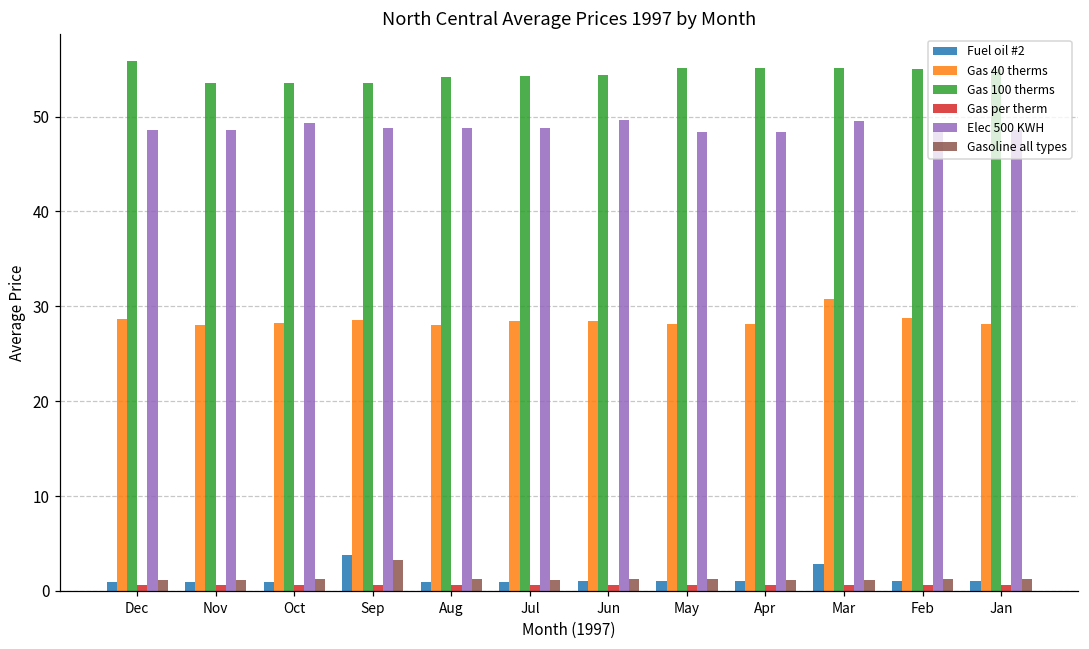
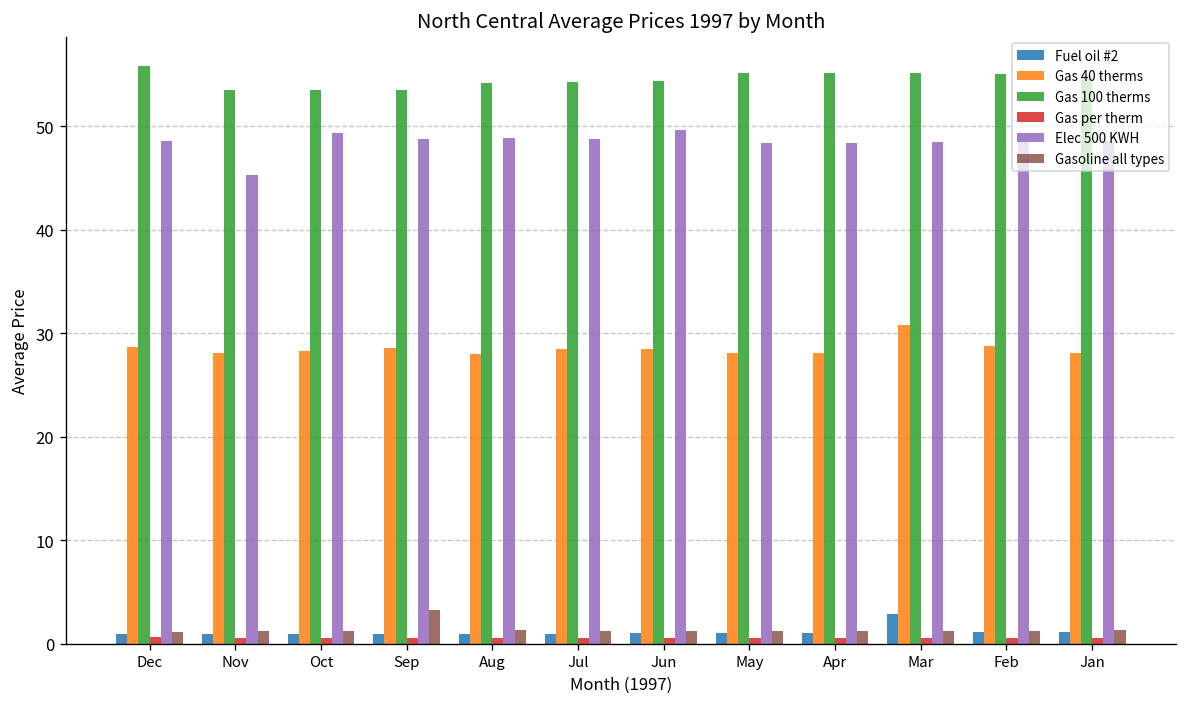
  {
    "Fuel oil #2": {
      "Dec": 1,
      "Nov": 1,
      "Oct": 1,
-     "Sep": 4,
+     "Sep": 1,
      "Aug": 1,
      "Jul": 1,
      "Jun": 1,
      "May": 1,
      "Apr": 1,
      "Mar": 3,
      "Feb": 1,
      "Jan": 1
    },
    "Gas 40 therms": {
      "Dec": 29,
      "Nov": 28,
      "Oct": 28,
      "Sep": 29,
      "Aug": 28,
      "Jul": 28,
      "Jun": 28,
      "May": 28,
      "Apr": 28,
      "Mar": 31,
      "Feb": 29,
      "Jan": 28
    },
    "Gas 100 therms": {
      "Dec": 56,
      "Nov": 54,
      "Oct": 54,
      "Sep": 54,
      "Aug": 54,
      "Jul": 54,
      "Jun": 54,
      "May": 55,
      "Apr": 55,
      "Mar": 55,
      "Feb": 55
    },
    "Gas per therm": {
      "Dec": 1,
      "Nov": 1,
      "Oct": 1,
      "Sep": 1,
      "Aug": 1,
      "Jul": 1,
      "Jun": 1,
      "May": 1,
      "Apr": 1,
      "Mar": 1,
      "Feb": 1,
      "Jan": 1
    },
    "Elec 500 KWH": {
      "Dec": 49,
-     "Nov": 49,
+     "Nov": 45,
      "Oct": 49,
      "Sep": 49,
      "Aug": 49,
      "Jul": 49,
      "Jun": 50,
      "May": 48,
      "Apr": 48,
-     "Mar": 50
+     "Mar": 48
    },
    "Gasoline all types": {
      "Dec": 1,
      "Nov": 1,
      "Oct": 1,
      "Sep": 3,
      "Aug": 1,
      "Jul": 1,
      "Jun": 1,
      "May": 1,
      "Apr": 1,
      "Mar": 1,
      "Feb": 1,
      "Jan": 1
    }
  }
